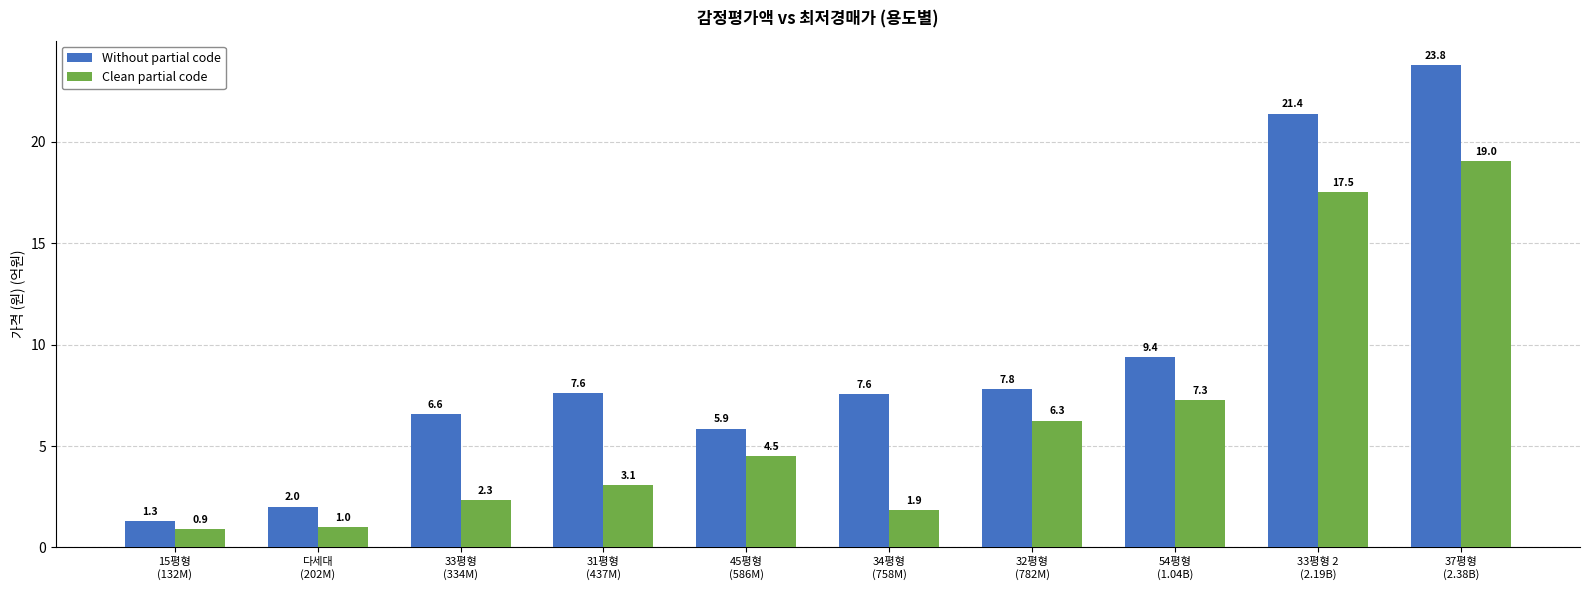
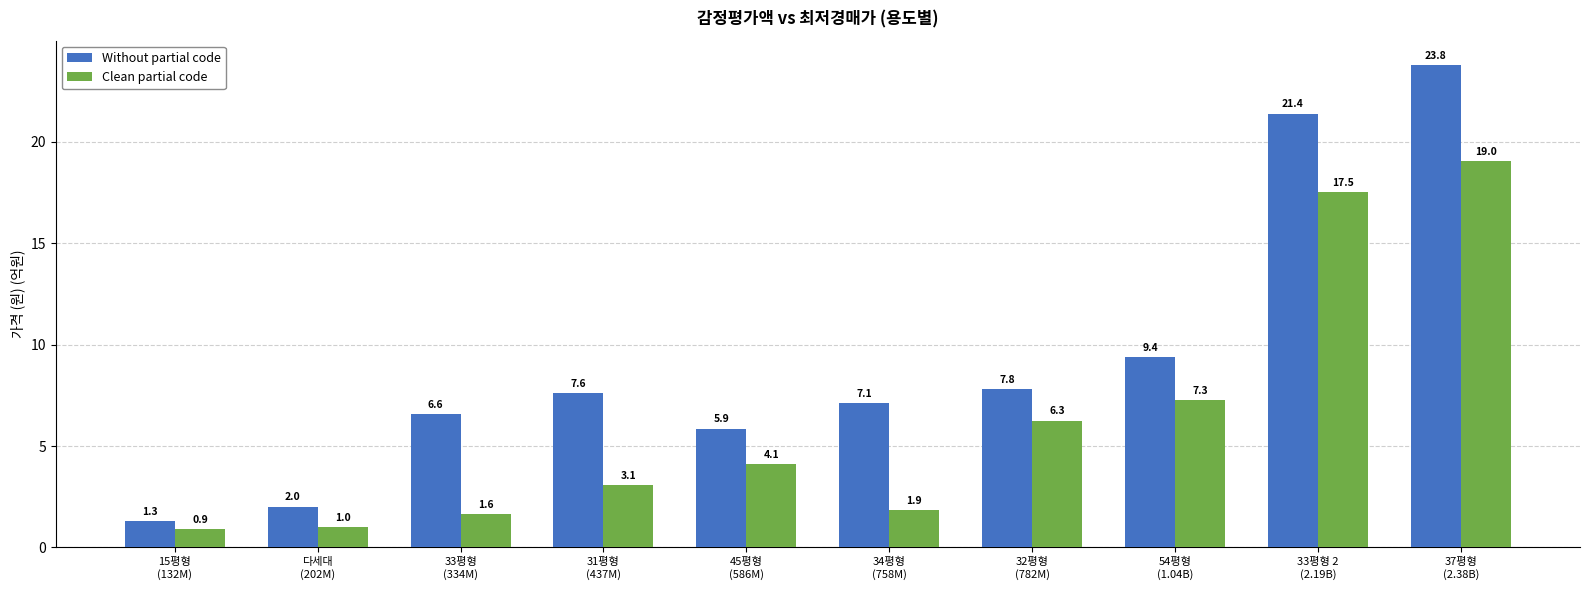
  {
    "Without partial code": {
      "15평형 (132M)": 1.3,
      "다세대 (202M)": 2.0,
      "33평형 (334M)": 6.6,
      "31평형 (437M)": 7.6,
      "45평형 (586M)": 5.9,
-     "34평형 (758M)": 7.6,
+     "34평형 (758M)": 7.1,
      "32평형 (782M)": 7.8,
      "54평형 (1.04B)": 9.4,
      "33평형 2 (2.19B)": 21.4,
      "37평형 (2.38B)": 23.8
    },
    "Clean partial code": {
      "15평형 (132M)": 0.9,
      "다세대 (202M)": 1.0,
-     "33평형 (334M)": 2.3,
+     "33평형 (334M)": 1.6,
      "31평형 (437M)": 3.1,
-     "45평형 (586M)": 4.5,
+     "45평형 (586M)": 4.1,
      "34평형 (758M)": 1.9,
      "32평형 (782M)": 6.3,
      "54평형 (1.04B)": 7.3,
      "33평형 2 (2.19B)": 17.5,
      "37평형 (2.38B)": 19.0
    }
  }
